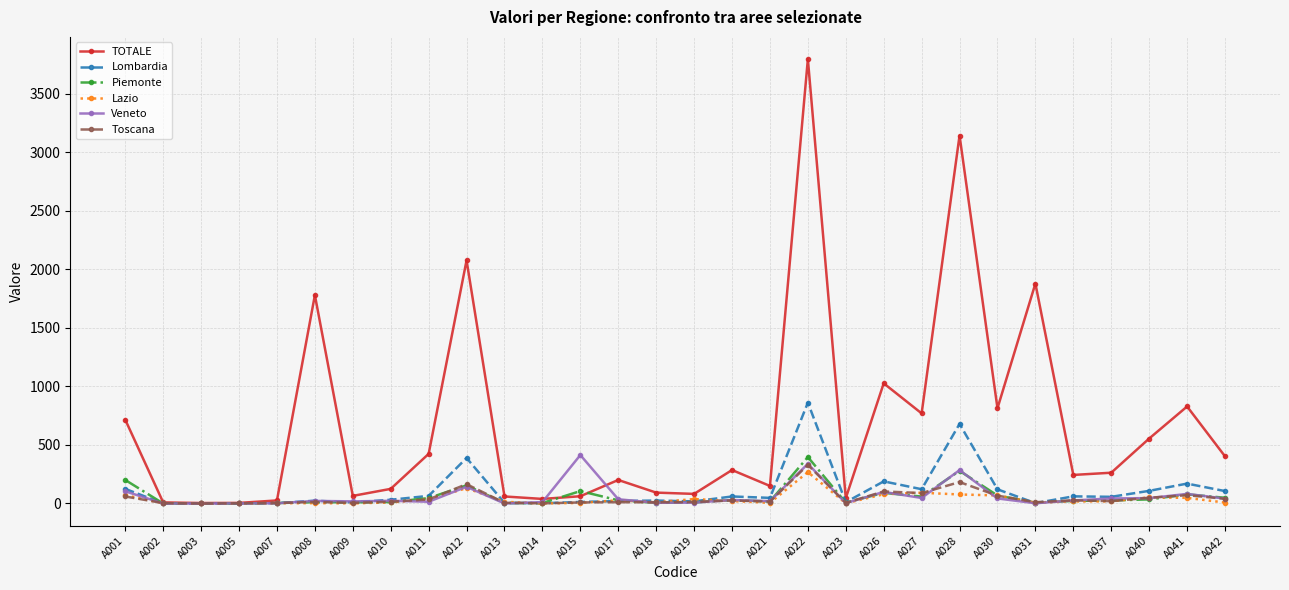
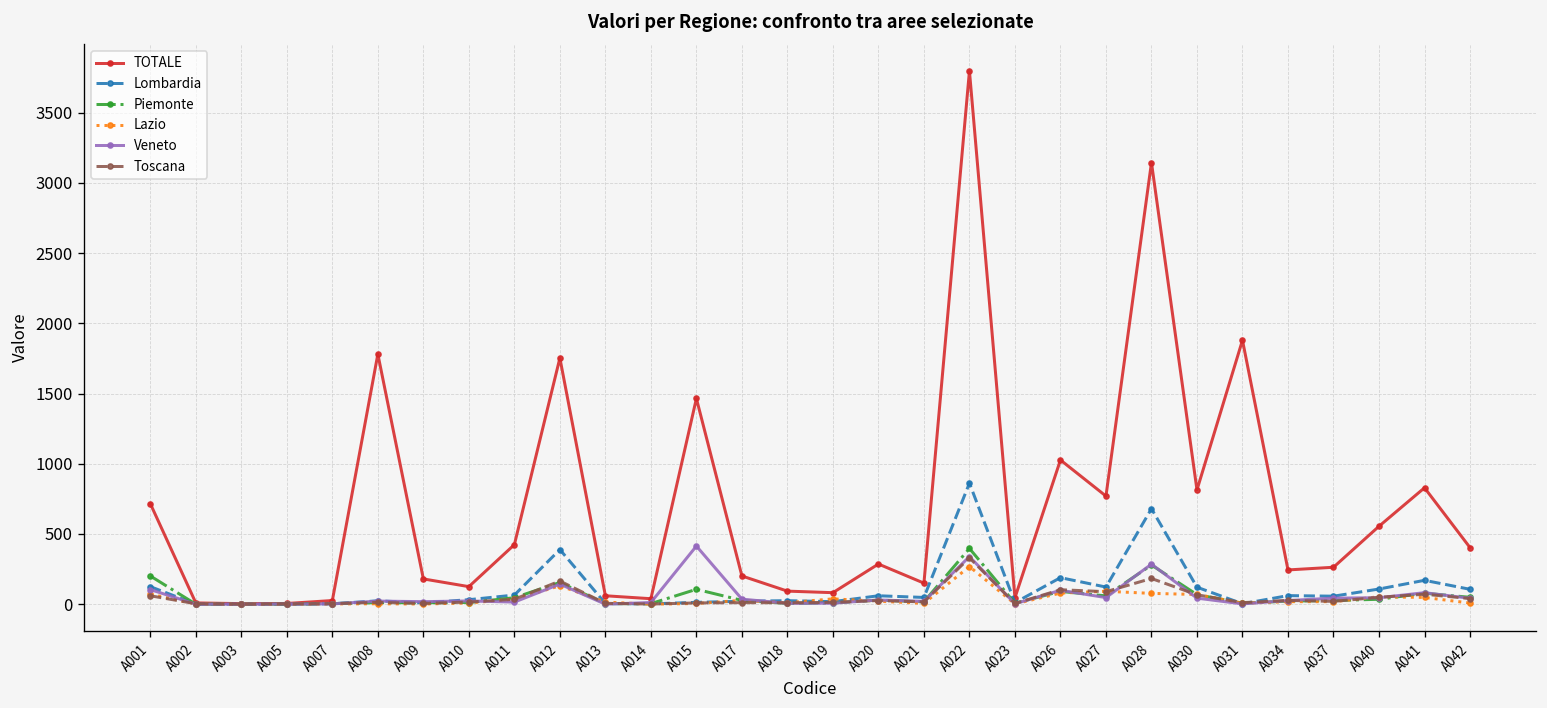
  {
    "TOTALE": {
      "A001": 720,
      "A007": 30,
      "A008": 1780,
-     "A009": 70,
+     "A009": 180,
      "A010": 130,
      "A011": 420,
-     "A012": 2080,
+     "A012": 1750,
      "A013": 60,
      "A014": 40,
-     "A015": 60,
+     "A015": 1470,
      "A017": 200,
      "A018": 90,
      "A019": 80,
      "A020": 290,
      "A021": 150,
      "A022": 3800,
      "A023": 50,
      "A026": 1030,
      "A027": 770,
      "A028": 3150,
      "A030": 810,
      "A031": 1880,
      "A034": 240,
      "A037": 260,
      "A040": 560,
      "A041": 830,
      "A042": 400
    },
    "Lombardia": {
      "A012": 390,
      "A020": 60,
      "A021": 50,
      "A022": 860,
      "A026": 190,
      "A027": 120,
      "A028": 680,
      "A030": 120,
      "A034": 60,
      "A040": 110,
      "A041": 170,
      "A042": 110
    },
    "Piemonte": {
      "A001": 200,
      "A015": 110,
      "A022": 400
    },
    "Lazio": {
      "A022": 270,
      "A028": 80,
      "A041": 50,
      "A042": 10
    },
    "Veneto": {
      "A015": 410,
      "A030": 40
    },
    "Toscana": {
      "A028": 180
    }
  }
